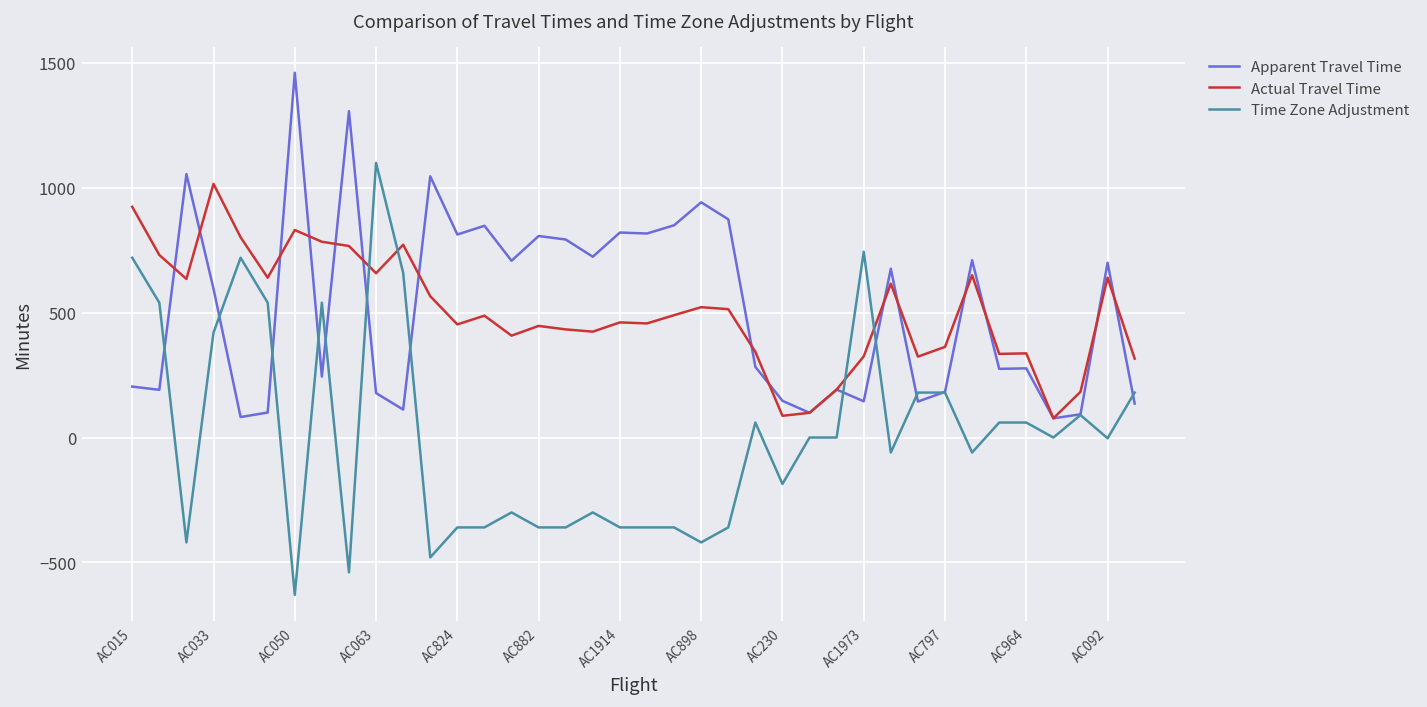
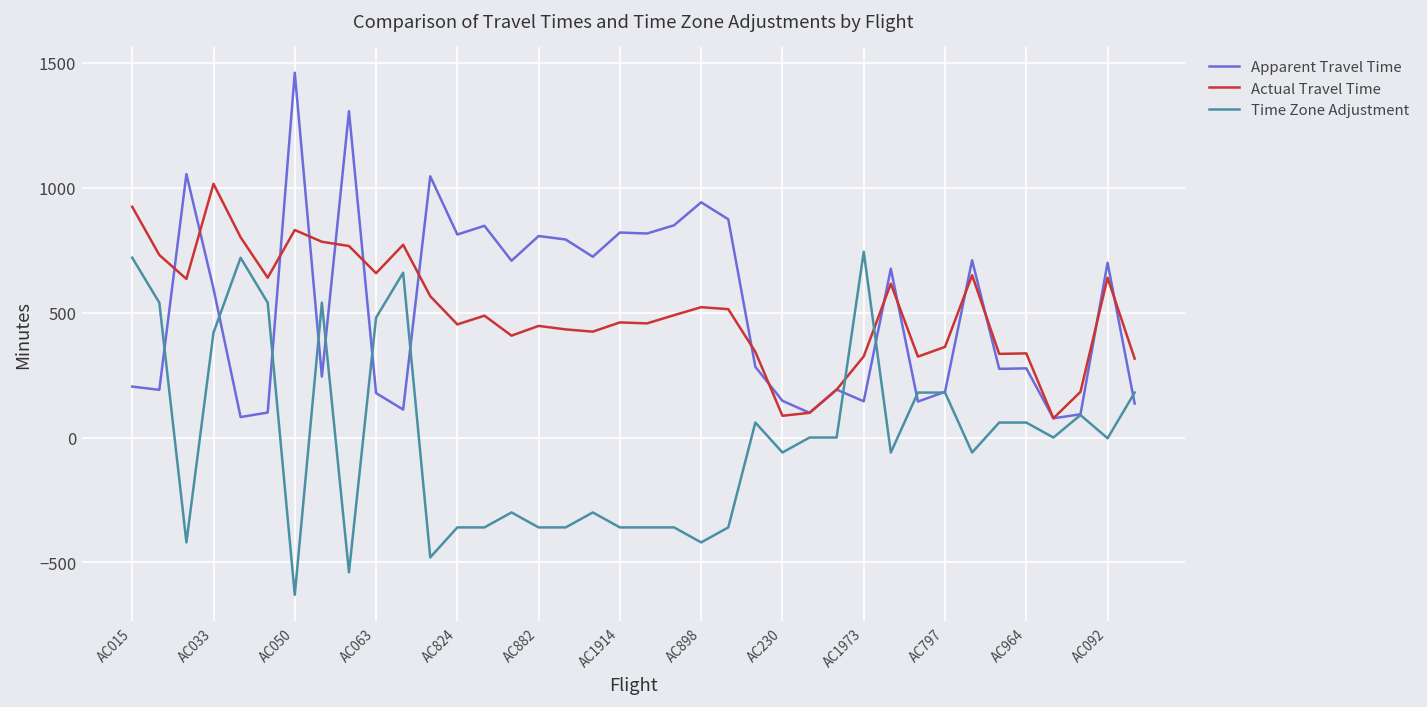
  {
    "Apparent Travel Time": {
      "AC015": 200,
      "AC033": 600,
      "AC050": 1460,
      "AC063": 180,
      "AC824": 810,
      "AC882": 810,
      "AC1914": 820,
      "AC898": 940,
      "AC230": 150,
      "AC1973": 150,
      "AC964": 280,
      "AC092": 700
    },
    "Actual Travel Time": {
      "AC015": 920,
      "AC033": 1020,
      "AC050": 830,
      "AC063": 660,
      "AC824": 450,
      "AC882": 450,
      "AC1914": 460,
      "AC898": 520,
      "AC230": 90,
      "AC1973": 330,
      "AC797": 360,
      "AC964": 340,
      "AC092": 640
    },
    "Time Zone Adjustment": {
      "AC015": 720,
      "AC033": 420,
      "AC050": -630,
-     "AC063": 1100,
+     "AC063": 480,
      "AC824": -360,
      "AC882": -360,
      "AC1914": -360,
      "AC898": -420,
-     "AC230": -190,
+     "AC230": -60,
      "AC1973": 740,
      "AC964": 60,
      "AC092": 0
    }
  }
